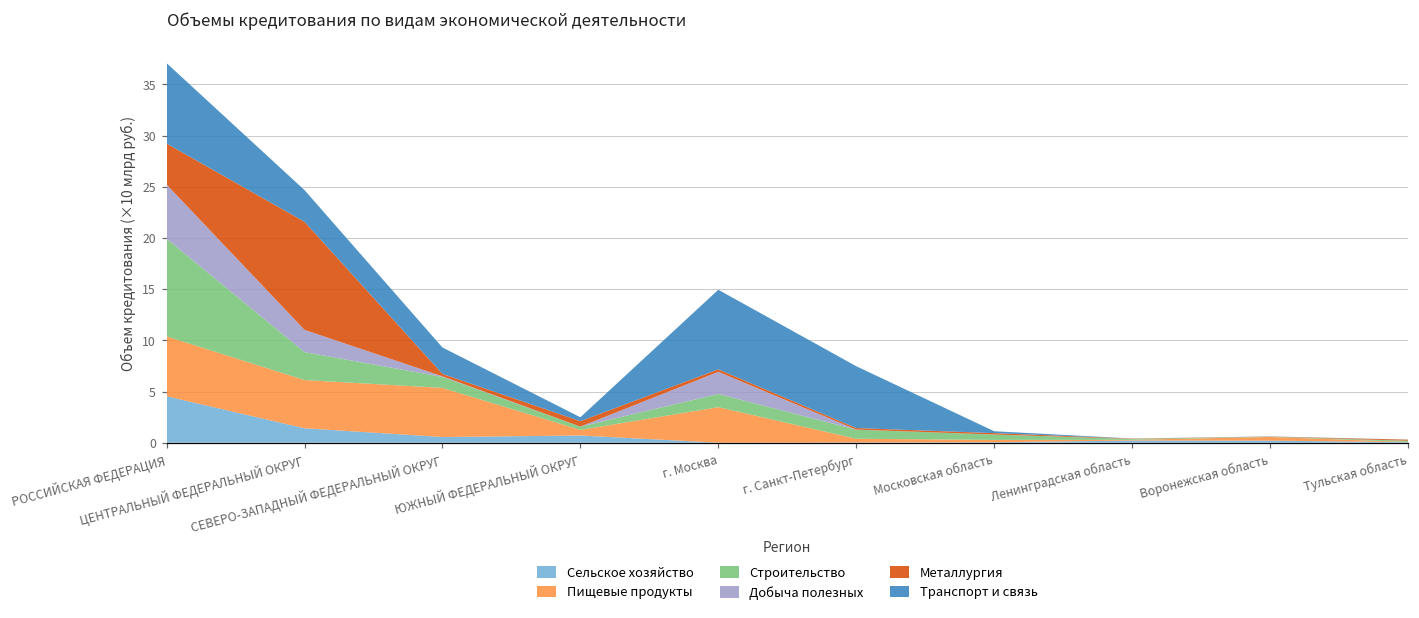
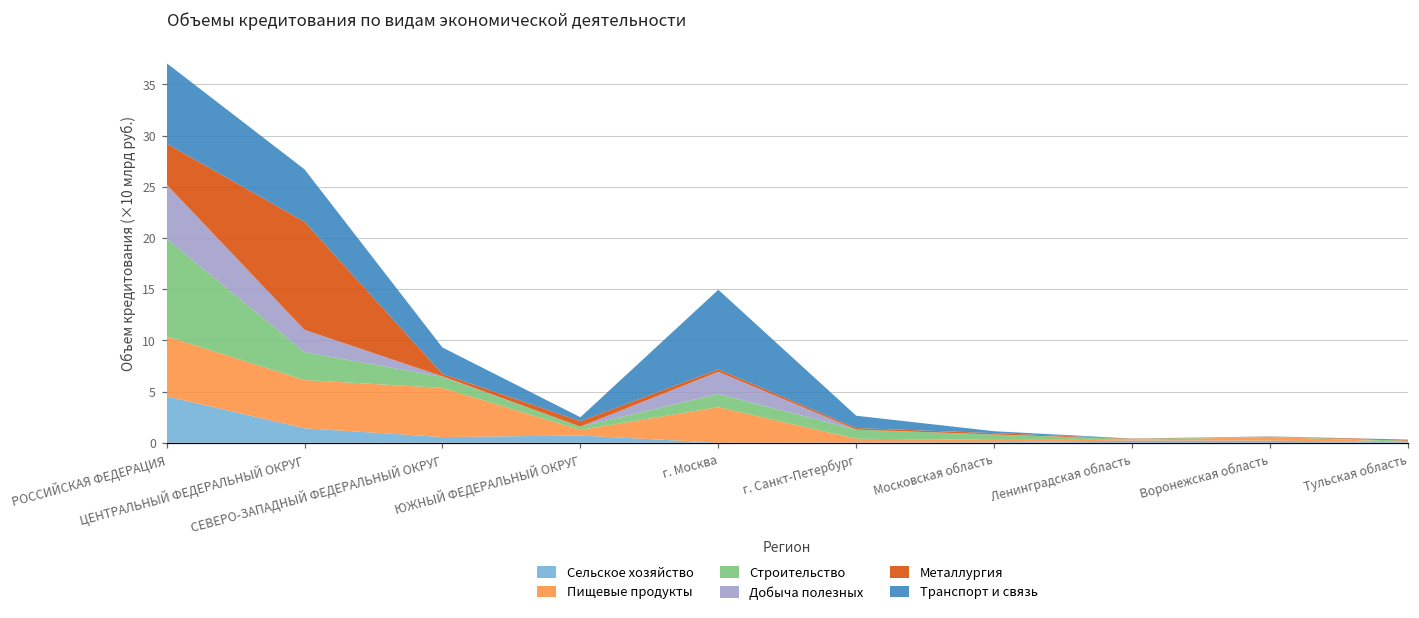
  {
    "Пищевые продукты": {
      "РОССИЙСКАЯ ФЕДЕРАЦИЯ": 6,
      "ЦЕНТРАЛЬНЫЙ ФЕДЕРАЛЬНЫЙ ОКРУГ": 5,
      "СЕВЕРО-ЗАПАДНЫЙ ФЕДЕРАЛЬНЫЙ ОКРУГ": 5,
      "ЮЖНЫЙ ФЕДЕРАЛЬНЫЙ ОКРУГ": 1,
      "г. Москва": 3,
      "г. Санкт-Петербург": 0
    },
    "Строительство": {
      "РОССИЙСКАЯ ФЕДЕРАЦИЯ": 10,
      "ЦЕНТРАЛЬНЫЙ ФЕДЕРАЛЬНЫЙ ОКРУГ": 3,
      "г. Москва": 1
    },
    "Металлургия": {
      "РОССИЙСКАЯ ФЕДЕРАЦИЯ": 4,
      "ЦЕНТРАЛЬНЫЙ ФЕДЕРАЛЬНЫЙ ОКРУГ": 11,
      "ЮЖНЫЙ ФЕДЕРАЛЬНЫЙ ОКРУГ": 1
    },
    "Транспорт и связь": {
      "РОССИЙСКАЯ ФЕДЕРАЦИЯ": 8,
-     "ЦЕНТРАЛЬНЫЙ ФЕДЕРАЛЬНЫЙ ОКРУГ": 3,
+     "ЦЕНТРАЛЬНЫЙ ФЕДЕРАЛЬНЫЙ ОКРУГ": 5,
      "СЕВЕРО-ЗАПАДНЫЙ ФЕДЕРАЛЬНЫЙ ОКРУГ": 3,
      "ЮЖНЫЙ ФЕДЕРАЛЬНЫЙ ОКРУГ": 0,
      "г. Москва": 8,
-     "г. Санкт-Петербург": 6
+     "г. Санкт-Петербург": 1
    }
  }
